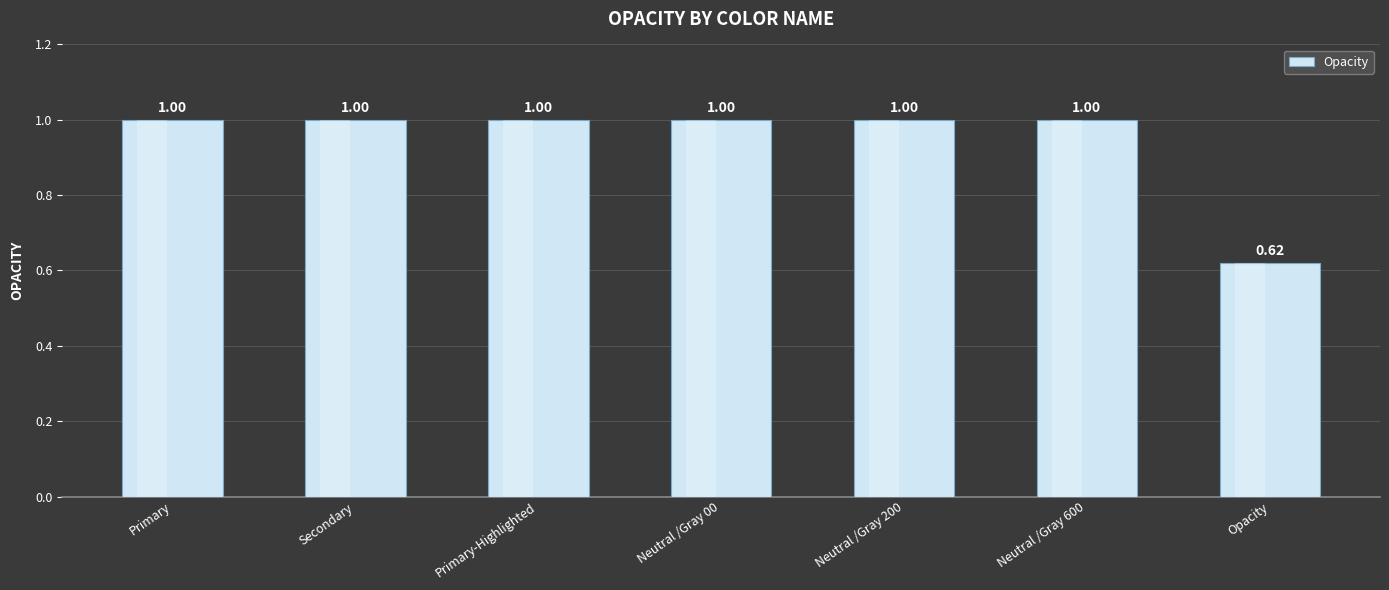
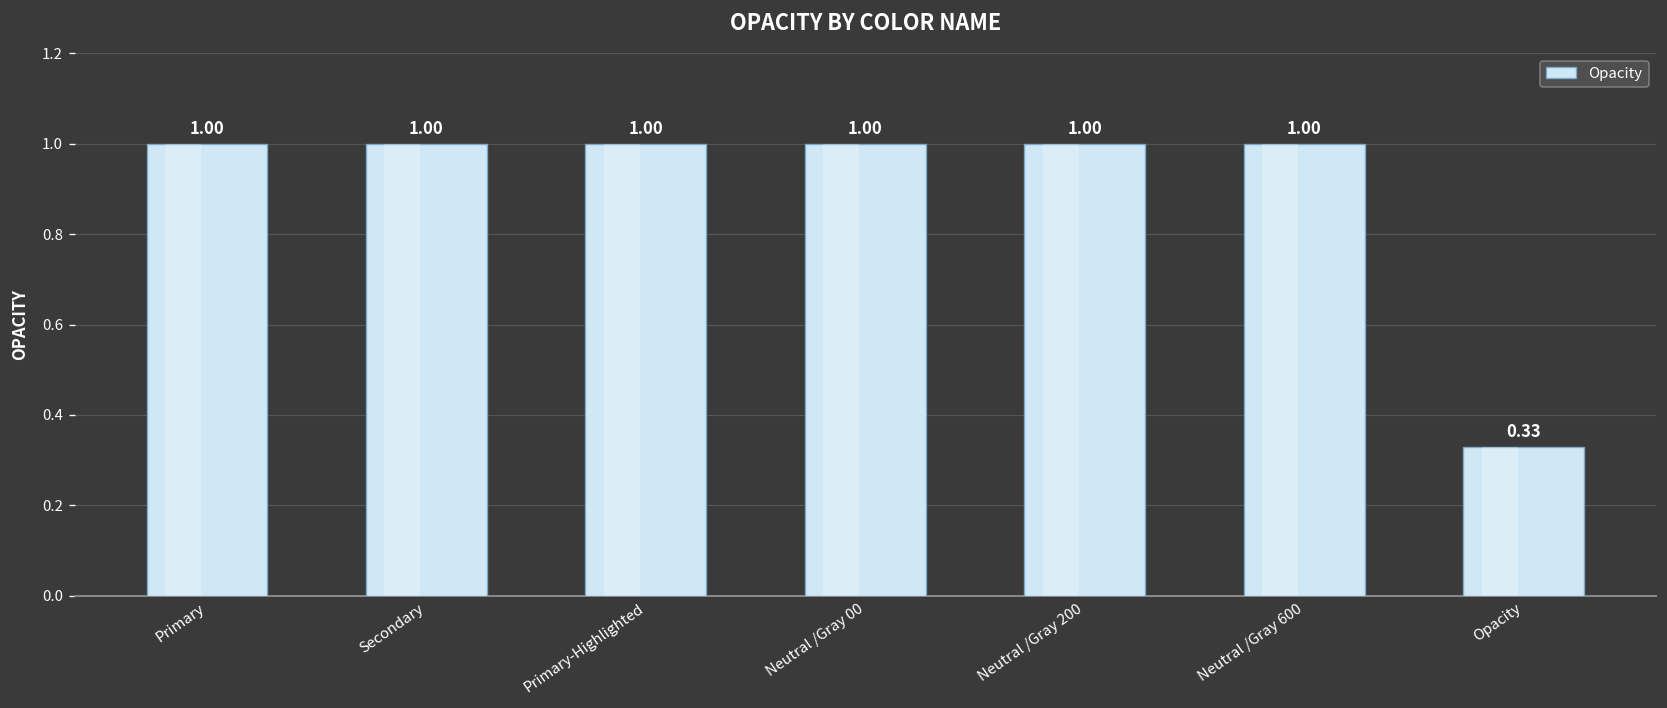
  {
    "Primary": 1.00,
    "Secondary": 1.00,
    "Primary-Highlighted": 1.00,
    "Neutral /Gray 00": 1.00,
    "Neutral /Gray 200": 1.00,
    "Neutral /Gray 600": 1.00,
-   "Opacity": 0.62
+   "Opacity": 0.33
  }
